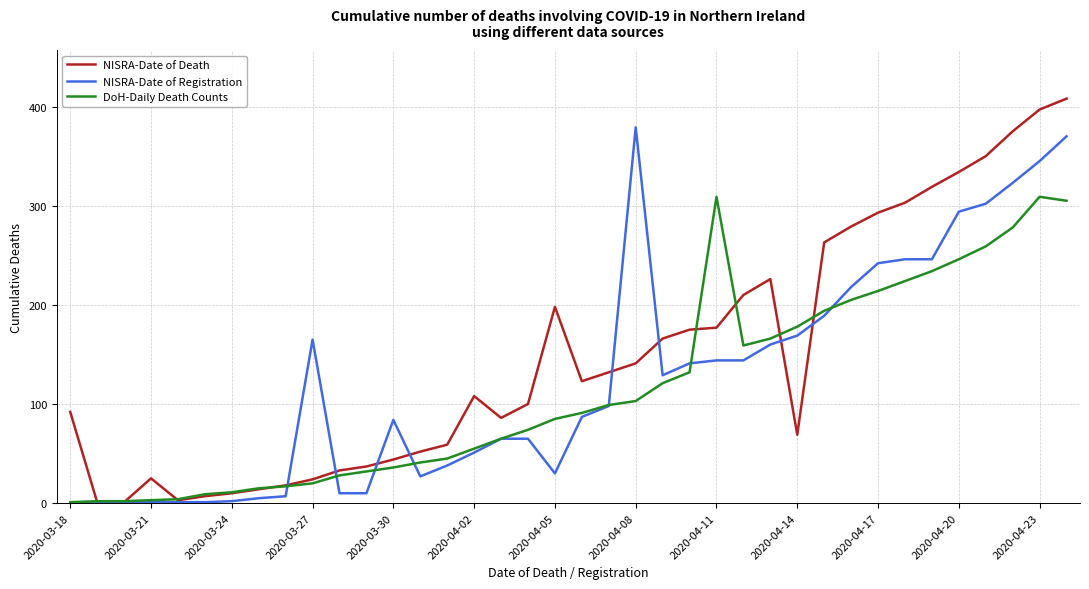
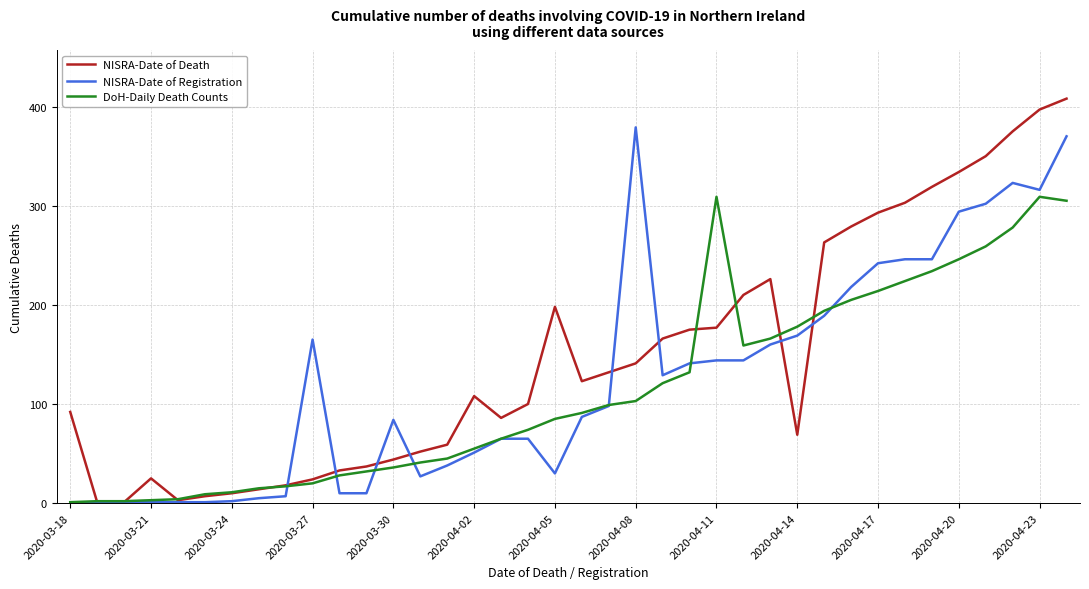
  {
    "NISRA-Date of Death": {
      "2020-03-18": 90,
      "2020-03-21": 30,
      "2020-03-27": 20,
      "2020-03-30": 40,
      "2020-04-02": 110,
      "2020-04-05": 200,
      "2020-04-08": 140,
      "2020-04-11": 180,
      "2020-04-14": 70,
      "2020-04-17": 290,
      "2020-04-20": 330,
      "2020-04-23": 400
    },
    "NISRA-Date of Registration": {
      "2020-03-24": 0,
      "2020-03-27": 170,
      "2020-03-30": 80,
      "2020-04-02": 50,
      "2020-04-05": 30,
      "2020-04-08": 380,
      "2020-04-11": 140,
      "2020-04-14": 170,
      "2020-04-17": 240,
      "2020-04-20": 290,
-     "2020-04-23": 350
+     "2020-04-23": 320
    },
    "DoH-Daily Death Counts": {
      "2020-03-27": 20,
      "2020-03-30": 40,
      "2020-04-02": 60,
      "2020-04-05": 90,
      "2020-04-08": 100,
      "2020-04-11": 310,
      "2020-04-14": 180,
      "2020-04-17": 210,
      "2020-04-20": 250,
      "2020-04-23": 310
    }
  }
